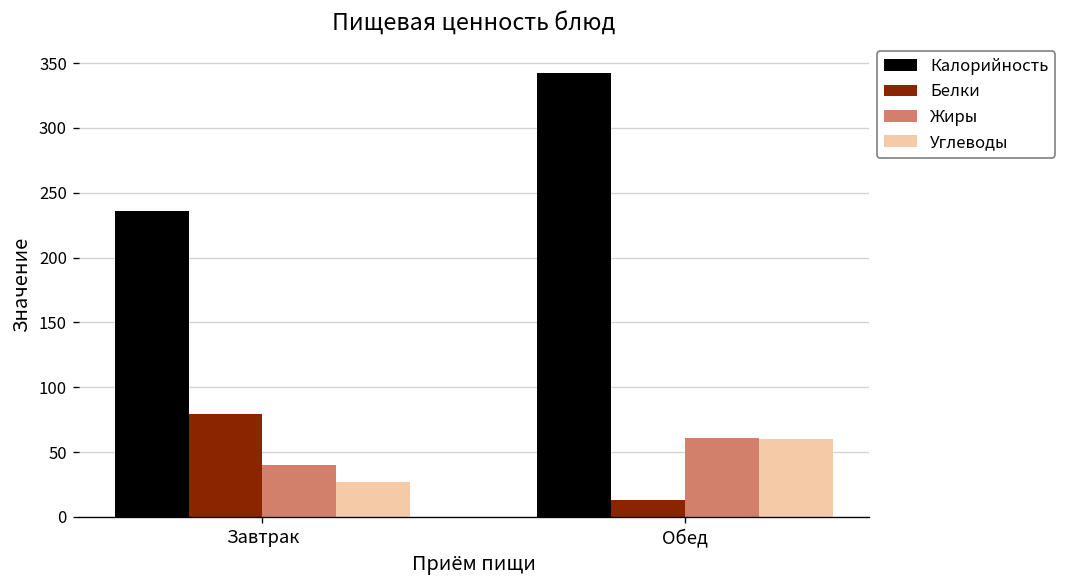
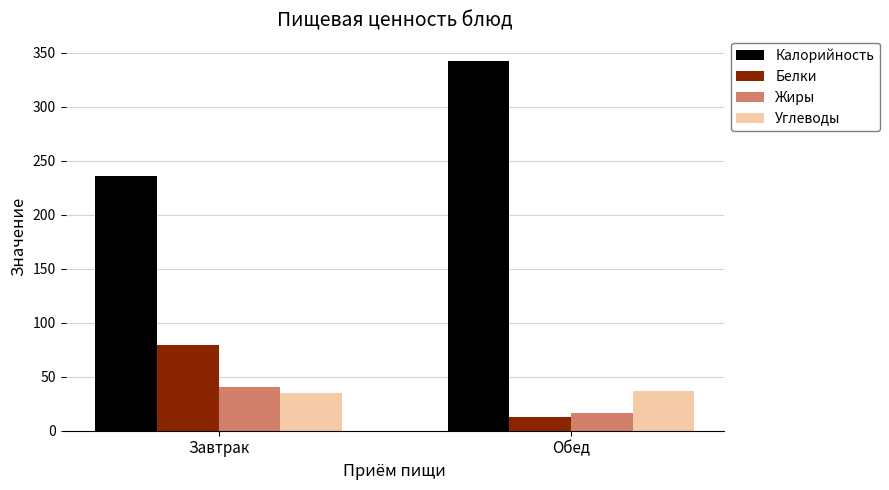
  {
    "Калорийность": {
      "Завтрак": 236,
      "Обед": 342
    },
    "Белки": {
      "Завтрак": 79,
      "Обед": 13
    },
    "Жиры": {
      "Завтрак": 40,
-     "Обед": 61
+     "Обед": 16
    },
    "Углеводы": {
-     "Завтрак": 27,
-     "Обед": 60
+     "Завтрак": 35,
+     "Обед": 37
    }
  }
